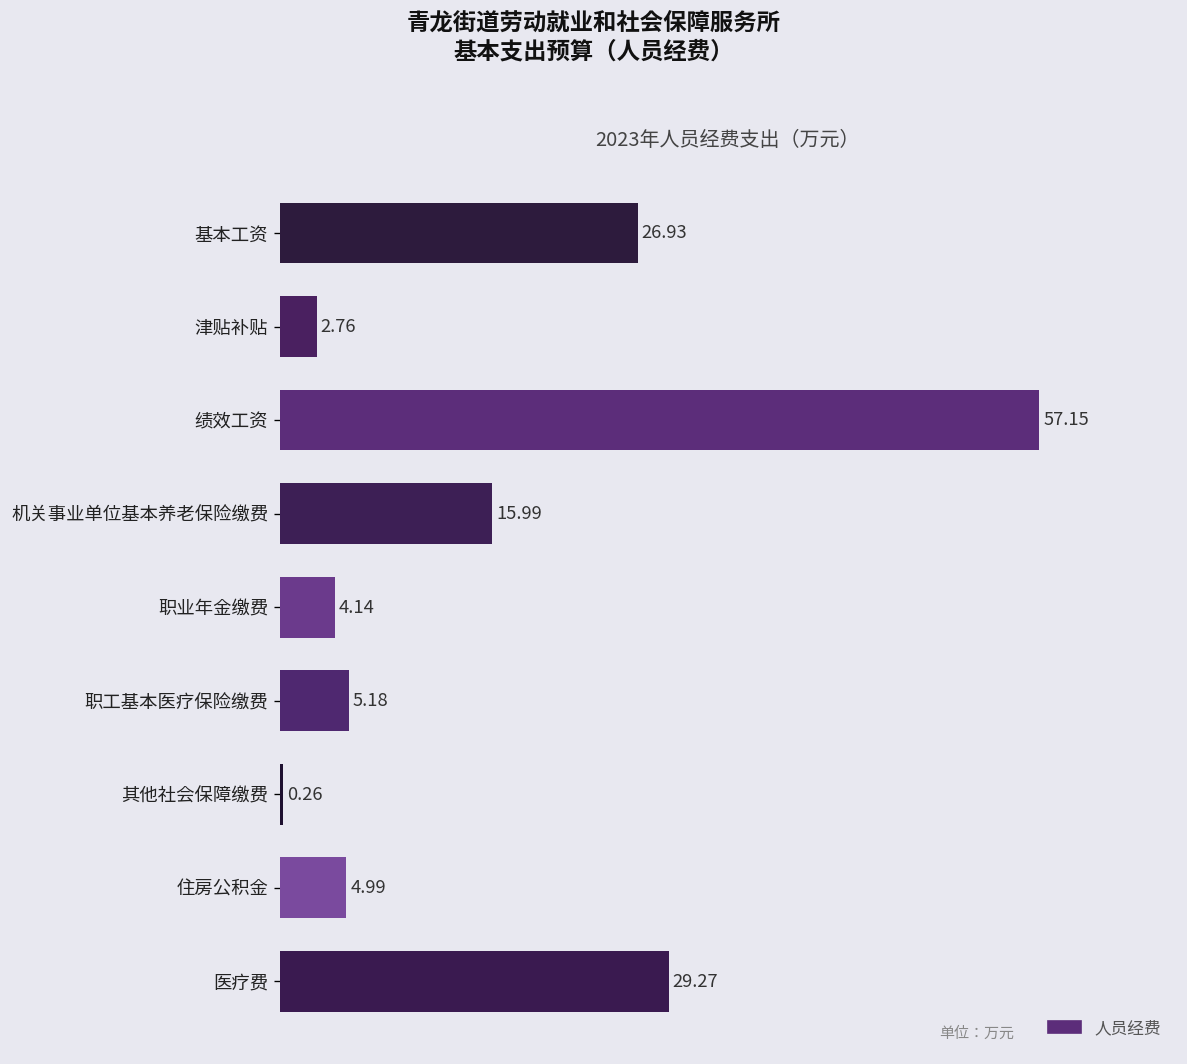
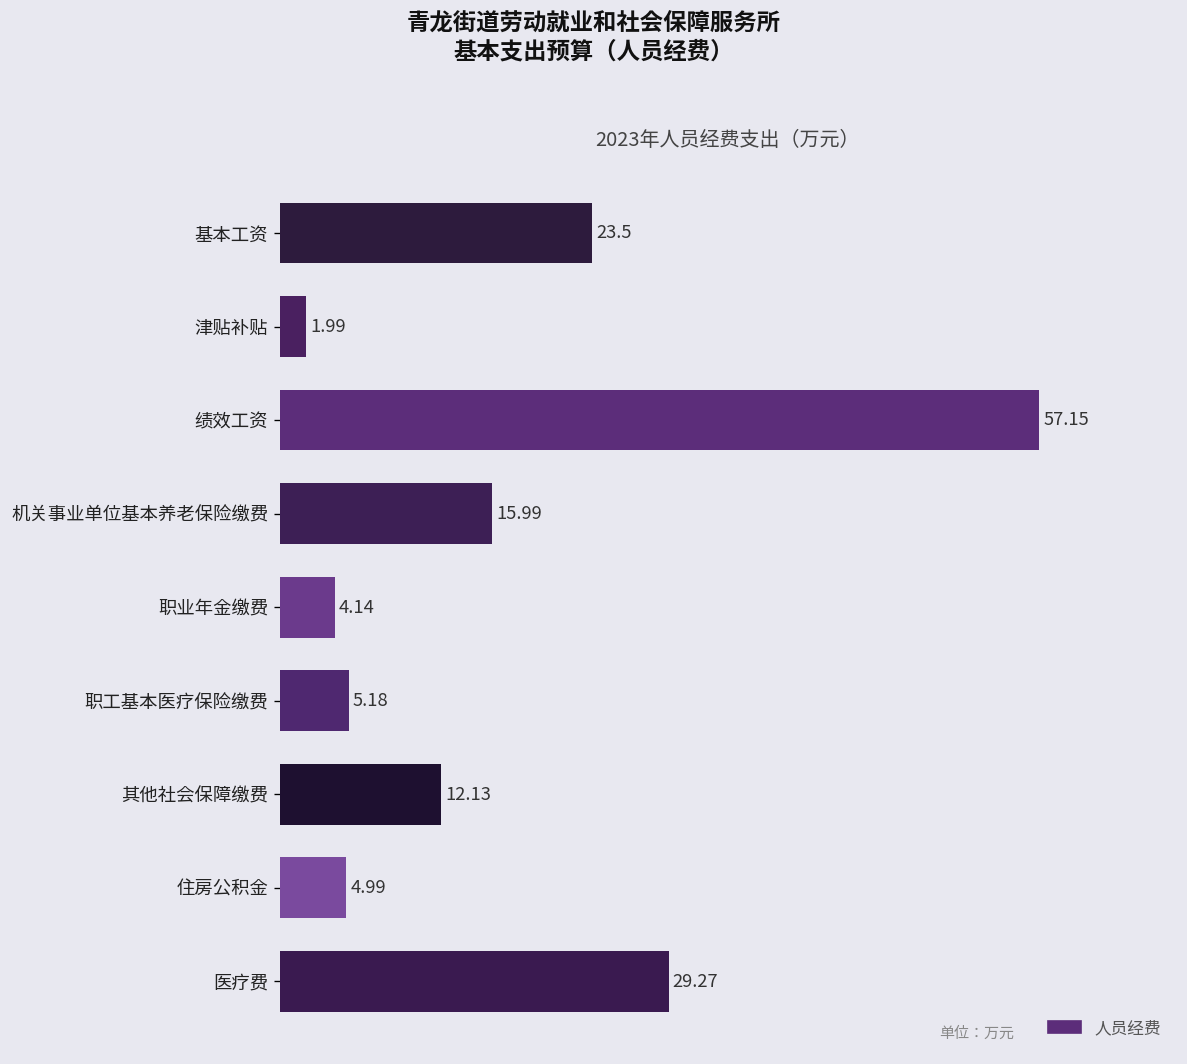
  {
-   "基本工资": 26.93,
-   "津贴补贴": 2.76,
+   "基本工资": 23.5,
+   "津贴补贴": 1.99,
    "绩效工资": 57.15,
    "机关事业单位基本养老保险缴费": 15.99,
    "职业年金缴费": 4.14,
    "职工基本医疗保险缴费": 5.18,
-   "其他社会保障缴费": 0.26,
+   "其他社会保障缴费": 12.13,
    "住房公积金": 4.99,
    "医疗费": 29.27
  }
